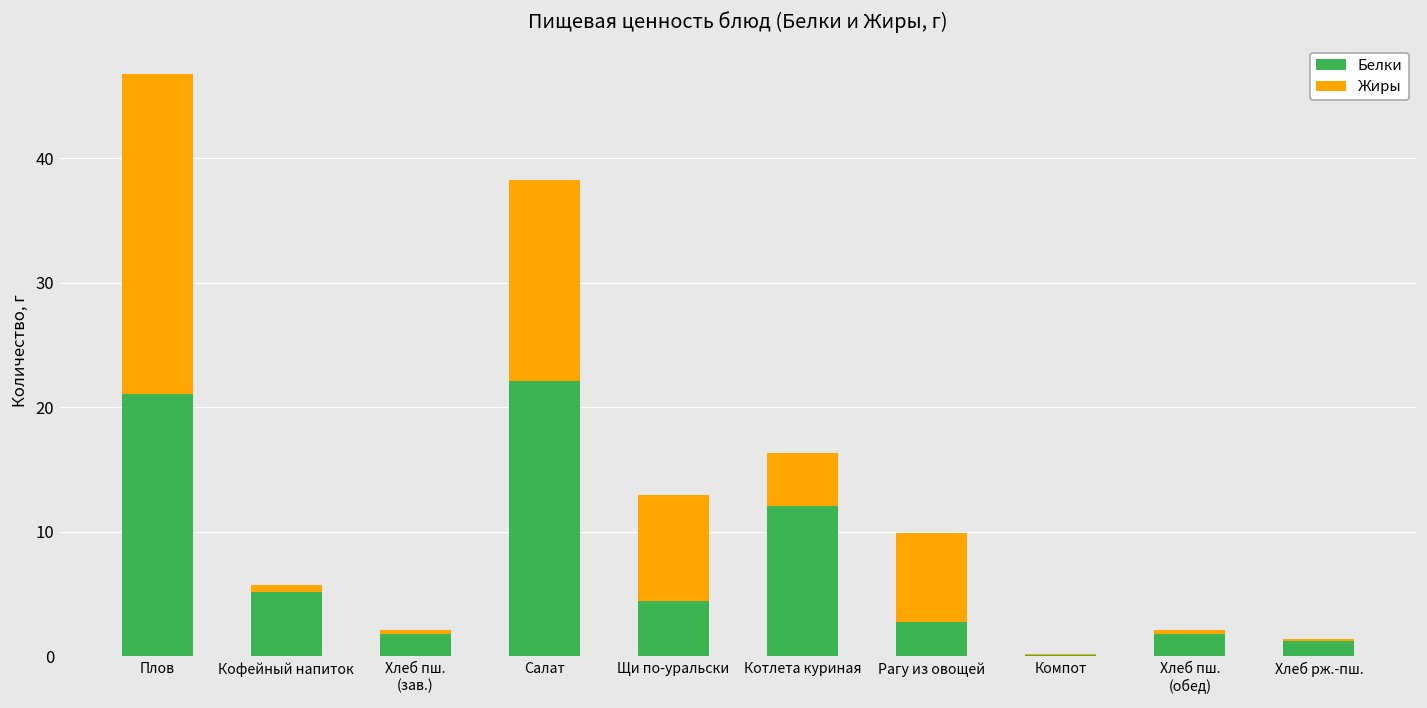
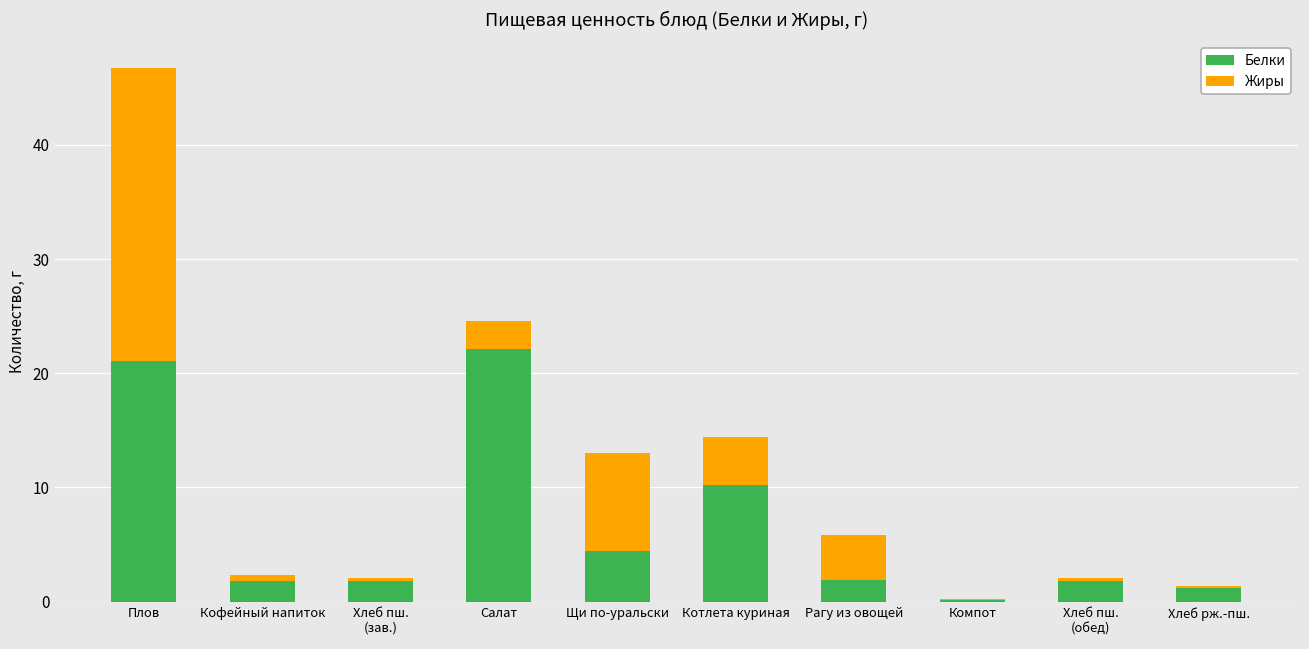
  {
    "Белки": {
      "Плов": 21.1,
-     "Кофейный напиток": 5.2,
+     "Кофейный напиток": 1.8,
      "Хлеб пш. (зав.)": 1.8,
      "Салат": 22.1,
      "Щи по-уральски": 4.4,
-     "Котлета куриная": 12.1,
-     "Рагу из овощей": 2.8,
+     "Котлета куриная": 10.2,
+     "Рагу из овощей": 1.9,
      "Хлеб пш. (обед)": 1.8,
      "Хлеб рж.-пш.": 1.2
    },
    "Жиры": {
      "Плов": 25.7,
      "Кофейный напиток": 0.6,
      "Хлеб пш. (зав.)": 0.3,
-     "Салат": 16.1,
+     "Салат": 2.5,
      "Щи по-уральски": 8.6,
      "Котлета куриная": 4.3,
-     "Рагу из овощей": 7.1,
+     "Рагу из овощей": 4.0,
      "Хлеб пш. (обед)": 0.3
    }
  }
